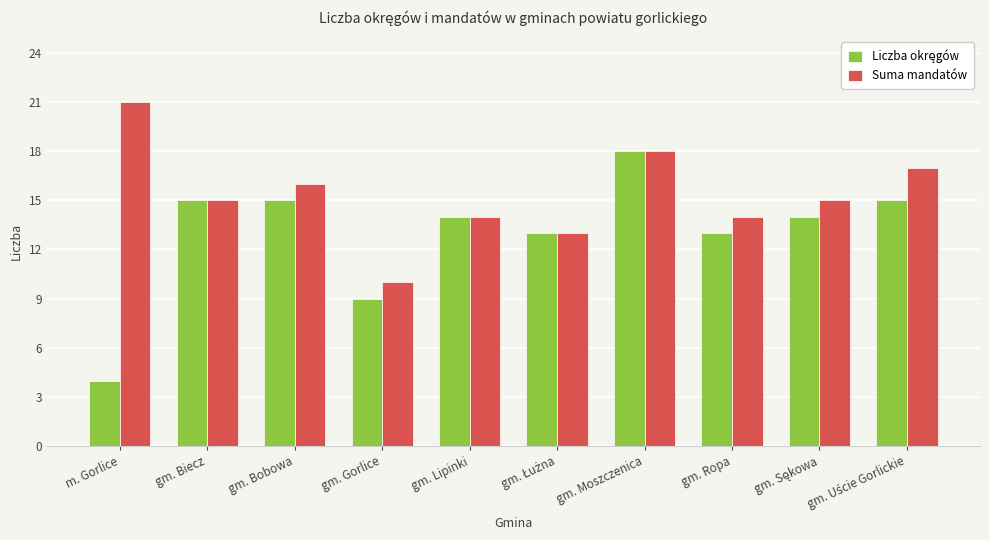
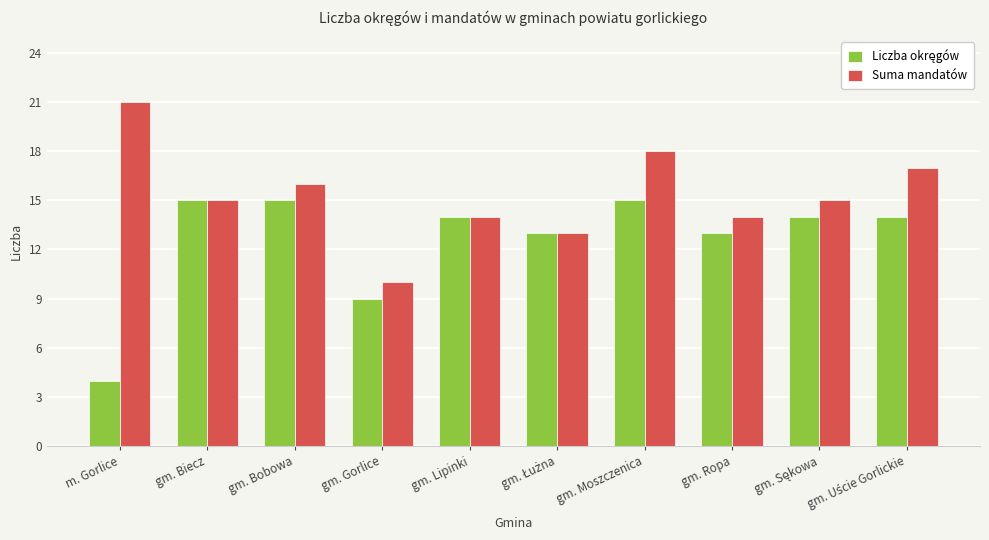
  {
    "Liczba okręgów": {
      "m. Gorlice": 4,
      "gm. Biecz": 15,
      "gm. Bobowa": 15,
      "gm. Gorlice": 9,
      "gm. Lipinki": 14,
      "gm. Łużna": 13,
-     "gm. Moszczenica": 18,
+     "gm. Moszczenica": 15,
      "gm. Ropa": 13,
      "gm. Sękowa": 14,
-     "gm. Uście Gorlickie": 15
+     "gm. Uście Gorlickie": 14
    },
    "Suma mandatów": {
      "m. Gorlice": 21,
      "gm. Biecz": 15,
      "gm. Bobowa": 16,
      "gm. Gorlice": 10,
      "gm. Lipinki": 14,
      "gm. Łużna": 13,
      "gm. Moszczenica": 18,
      "gm. Ropa": 14,
      "gm. Sękowa": 15,
      "gm. Uście Gorlickie": 17
    }
  }
